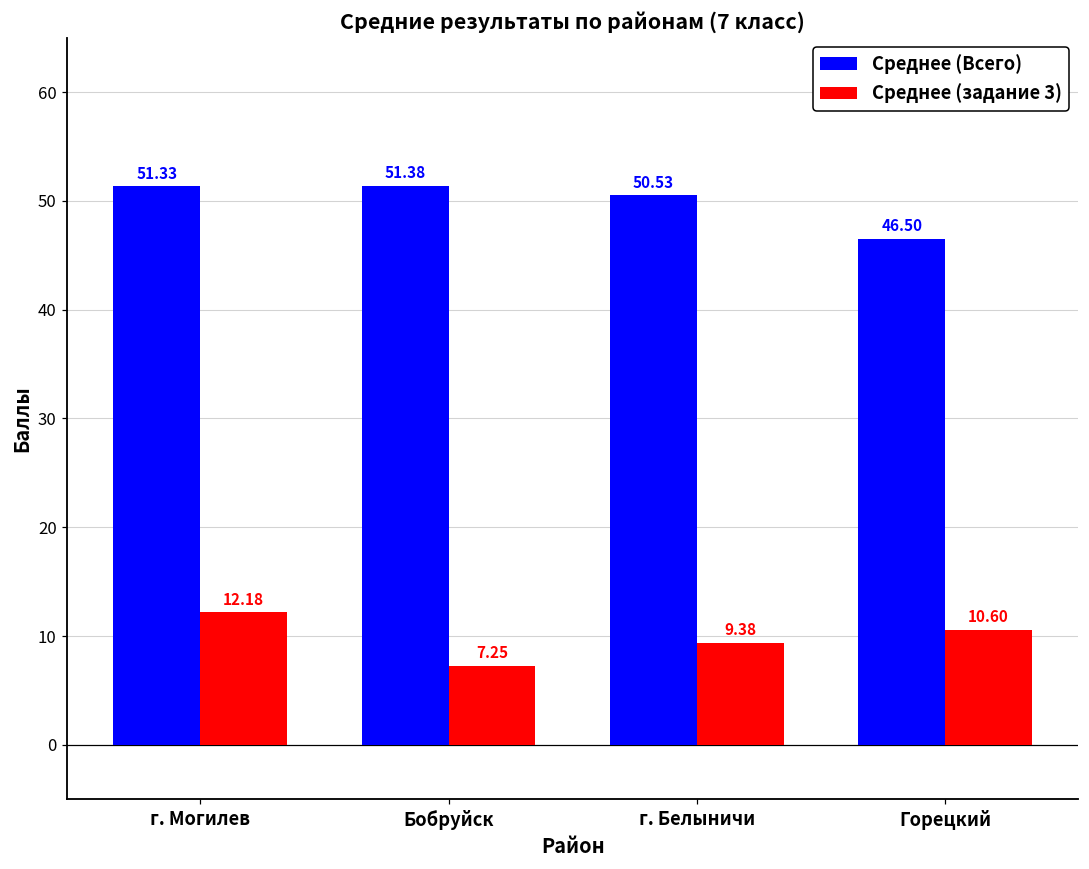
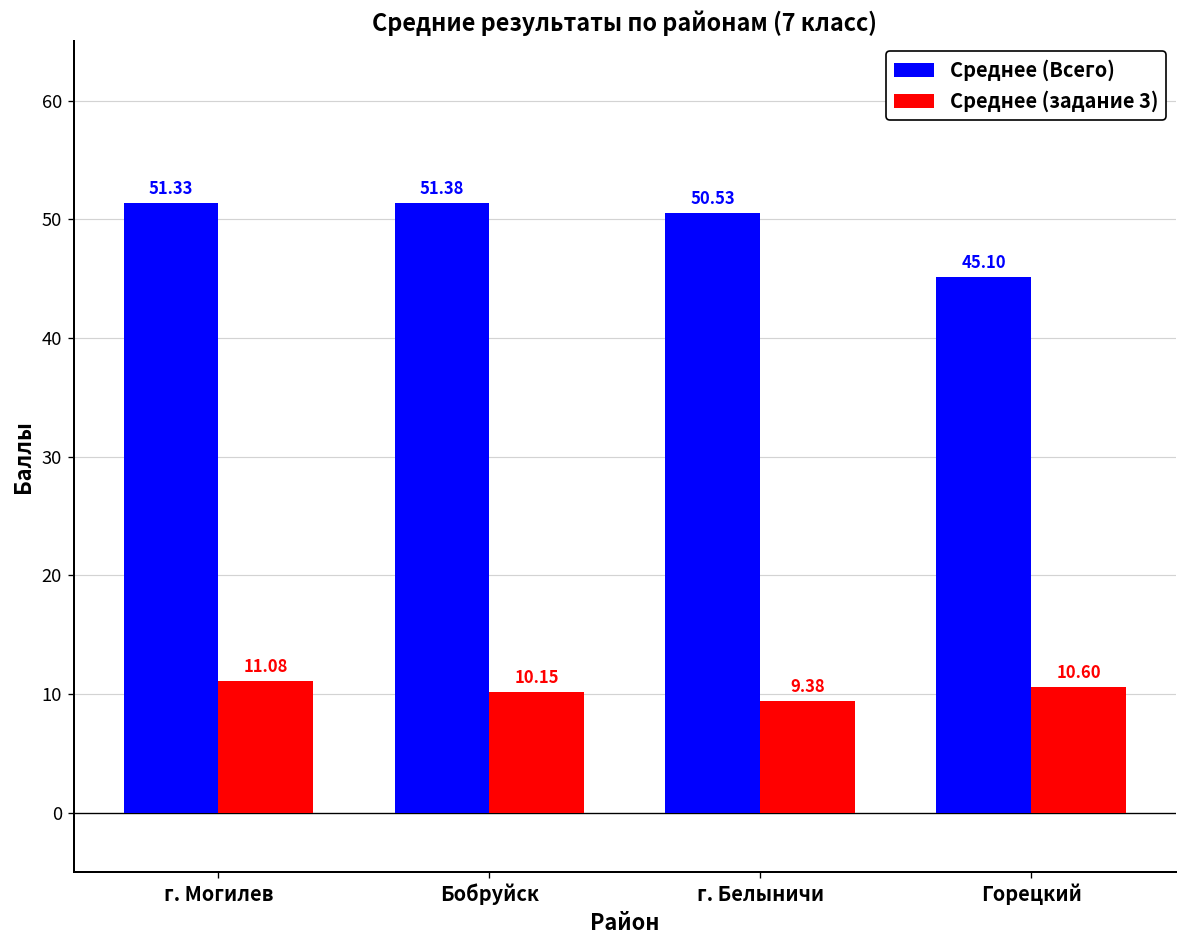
  {
    "Среднее (Всего)": {
      "г. Могилев": 51.33,
      "Бобруйск": 51.38,
      "г. Белыничи": 50.53,
-     "Горецкий": 46.50
+     "Горецкий": 45.10
    },
    "Среднее (задание 3)": {
-     "г. Могилев": 12.18,
-     "Бобруйск": 7.25,
+     "г. Могилев": 11.08,
+     "Бобруйск": 10.15,
      "г. Белыничи": 9.38,
      "Горецкий": 10.60
    }
  }
